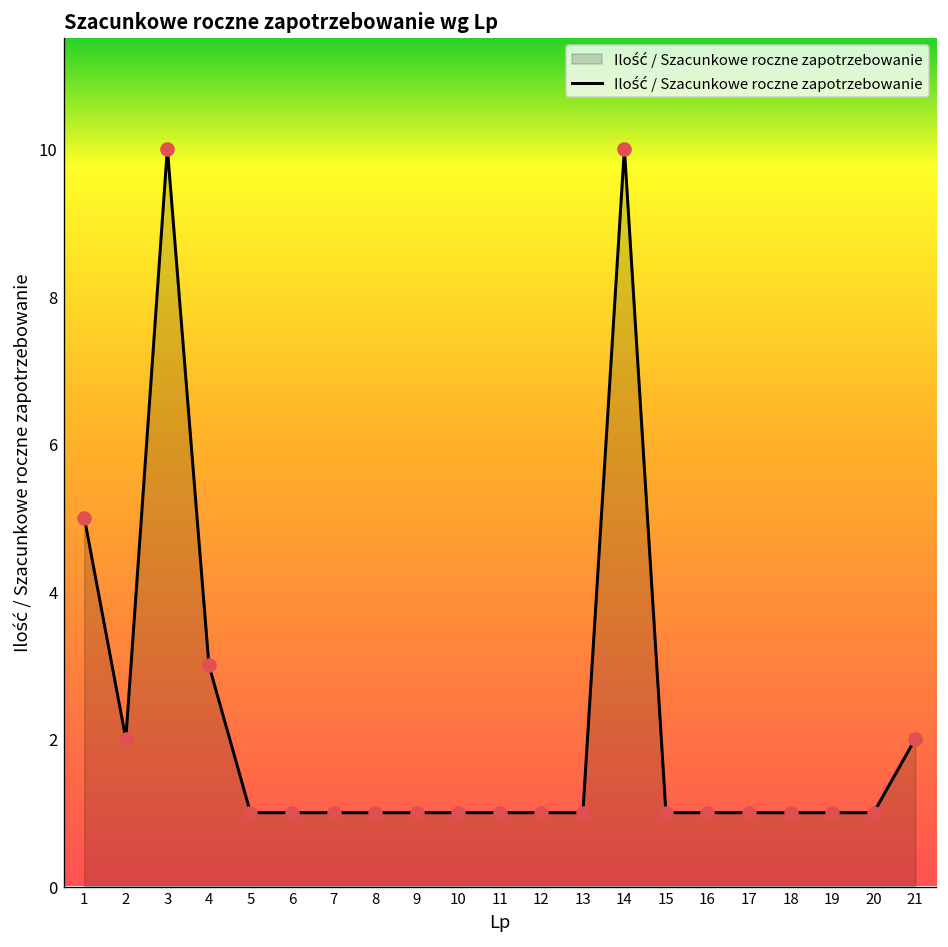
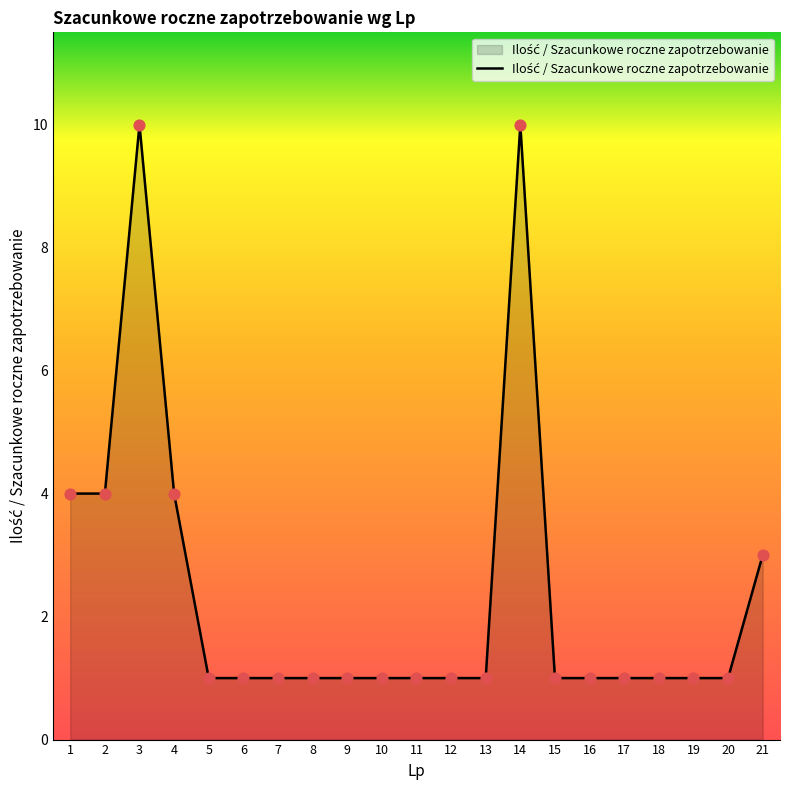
  {
-   "1": 5,
-   "2": 2,
+   "1": 4,
+   "2": 4,
    "3": 10,
-   "4": 3,
+   "4": 4,
    "5": 1,
    "6": 1,
    "7": 1,
    "8": 1,
    "9": 1,
    "10": 1,
    "11": 1,
    "12": 1,
    "13": 1,
    "14": 10,
    "15": 1,
    "16": 1,
    "17": 1,
    "18": 1,
    "19": 1,
    "20": 1,
-   "21": 2
+   "21": 3
  }
